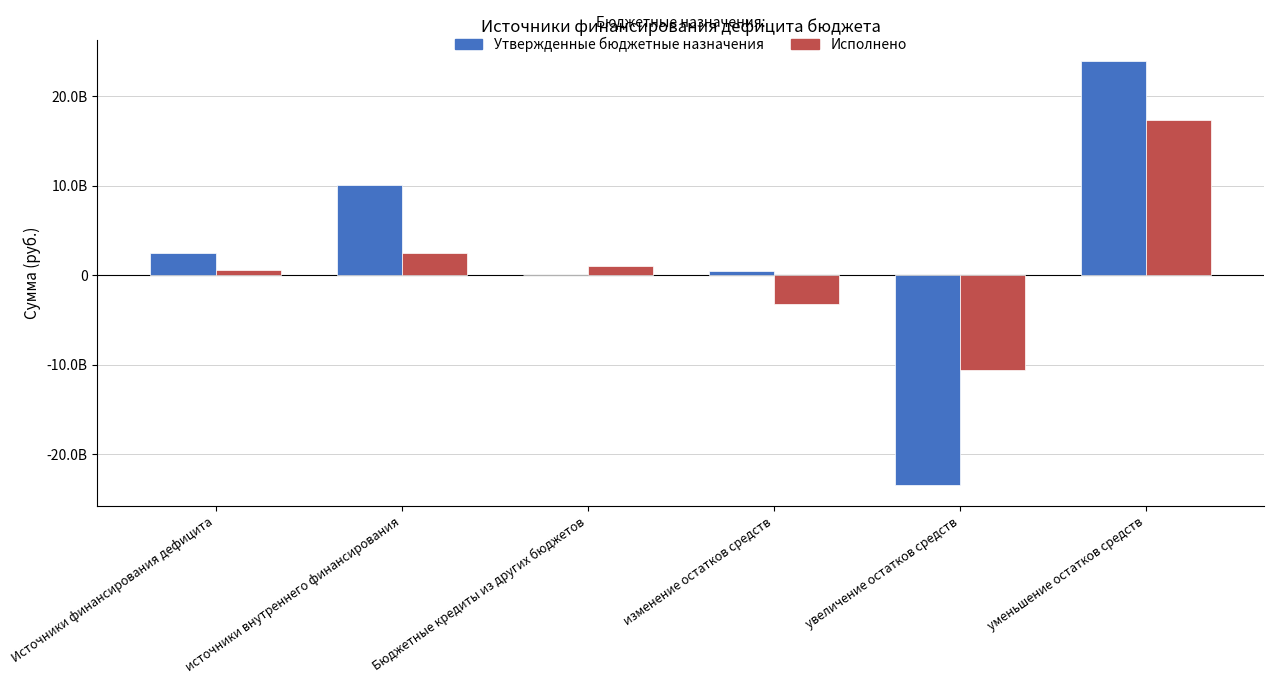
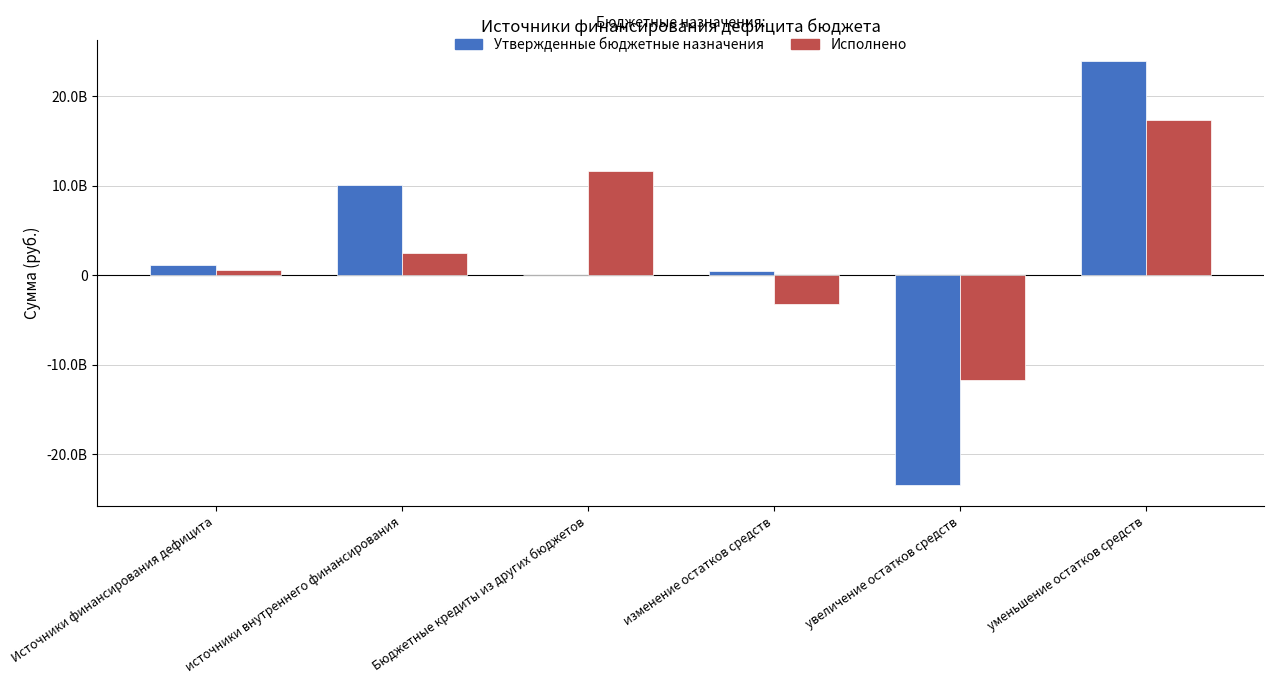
  {
    "Утвержденные бюджетные назначения": {
-     "Источники финансирования дефицита": 2000000000,
+     "Источники финансирования дефицита": 1000000000,
      "источники внутреннего финансирования": 10000000000,
      "изменение остатков средств": 0,
      "увеличение остатков средств": -23000000000,
      "уменьшение остатков средств": 24000000000
    },
    "Исполнено": {
      "Источники финансирования дефицита": 1000000000,
      "источники внутреннего финансирования": 2000000000,
-     "Бюджетные кредиты из других бюджетов": 1000000000,
+     "Бюджетные кредиты из других бюджетов": 12000000000,
      "изменение остатков средств": -3000000000,
-     "увеличение остатков средств": -11000000000,
+     "увеличение остатков средств": -12000000000,
      "уменьшение остатков средств": 17000000000
    }
  }
